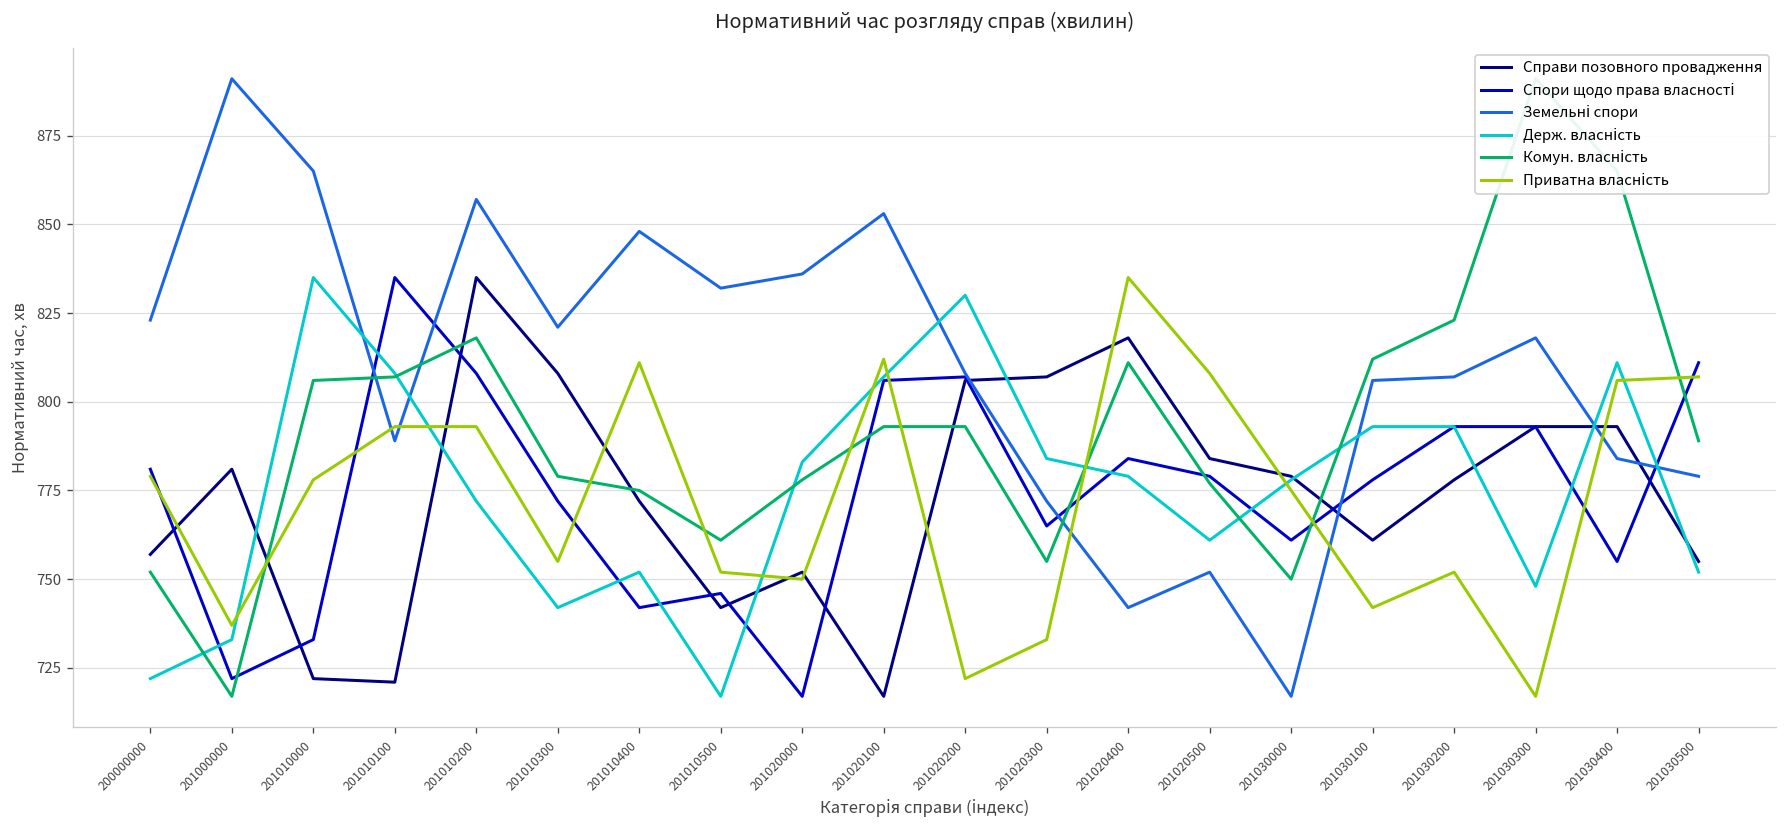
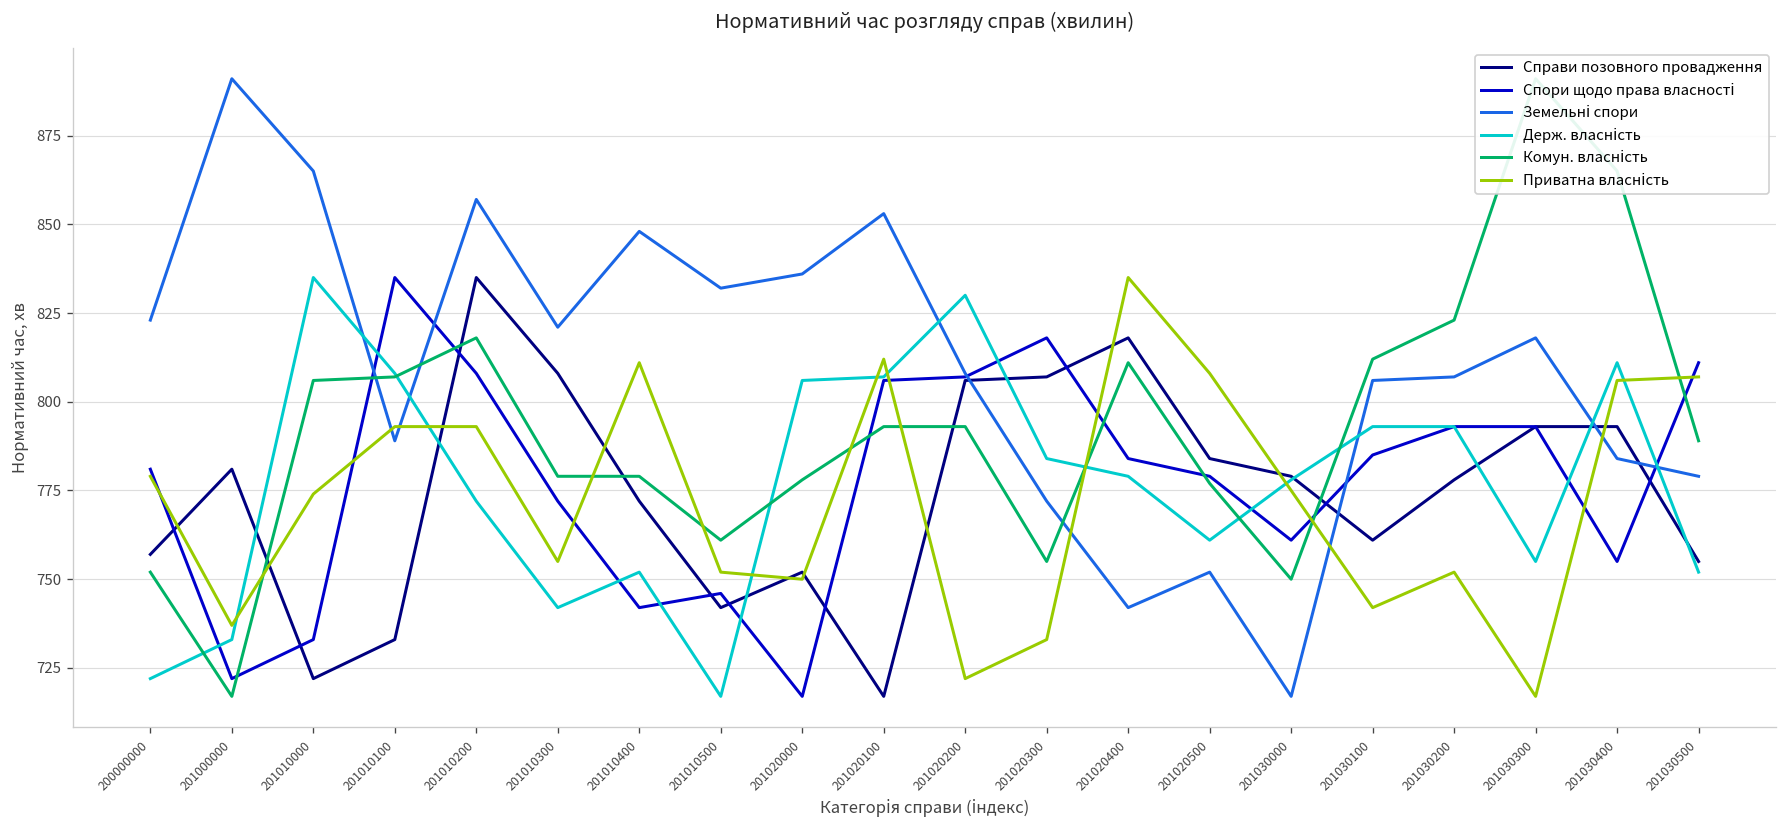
  {
    "Справи позовного провадження": {
      "200000000": 757,
      "201000000": 781,
      "201010000": 722,
-     "201010100": 721,
+     "201010100": 733,
      "201010200": 835,
      "201010300": 808,
      "201010400": 772,
      "201010500": 742,
      "201020000": 752,
      "201020100": 717,
      "201020200": 806,
      "201020300": 807,
      "201020400": 818,
      "201020500": 784,
      "201030000": 779,
      "201030100": 761,
      "201030200": 778,
      "201030400": 793,
      "201030500": 755
    },
    "Спори щодо права власності": {
      "200000000": 781,
      "201000000": 722,
      "201010000": 733,
      "201010100": 835,
      "201010200": 808,
      "201010300": 772,
      "201010400": 742,
      "201010500": 746,
      "201020000": 717,
      "201020100": 806,
      "201020200": 807,
-     "201020300": 765,
+     "201020300": 818,
      "201020400": 784,
      "201020500": 779,
      "201030000": 761,
-     "201030100": 778,
+     "201030100": 785,
      "201030400": 755,
      "201030500": 811
    },
    "Земельні спори": {
      "200000000": 823,
      "201000000": 891,
      "201010000": 865,
      "201010100": 789,
      "201010200": 857,
      "201010300": 821,
      "201010400": 848,
      "201010500": 832,
      "201020000": 836,
      "201020100": 853,
      "201020200": 808,
      "201020300": 772,
      "201020400": 742,
      "201020500": 752,
      "201030000": 717,
      "201030100": 806,
      "201030200": 807,
      "201030300": 818,
      "201030400": 784,
      "201030500": 779
    },
    "Держ. власність": {
      "200000000": 722,
      "201000000": 733,
      "201010000": 835,
      "201010100": 808,
      "201010200": 772,
      "201010300": 742,
      "201010400": 752,
      "201010500": 717,
-     "201020000": 783,
+     "201020000": 806,
      "201020100": 807,
      "201020200": 830,
      "201020300": 784,
      "201020400": 779,
      "201020500": 761,
      "201030000": 778,
      "201030100": 793,
-     "201030300": 748,
+     "201030300": 755,
      "201030400": 811,
      "201030500": 752
    },
    "Комун. власність": {
      "200000000": 752,
      "201000000": 717,
      "201010000": 806,
      "201010100": 807,
      "201010200": 818,
      "201010300": 779,
-     "201010400": 775,
+     "201010400": 779,
      "201010500": 761,
      "201020000": 778,
      "201020100": 793,
      "201020200": 793,
      "201020300": 755,
      "201020400": 811,
      "201020500": 777,
      "201030000": 750,
      "201030100": 812,
      "201030200": 823,
      "201030500": 789
    },
    "Приватна власність": {
      "200000000": 779,
      "201000000": 737,
-     "201010000": 778,
+     "201010000": 774,
      "201010100": 793,
      "201010200": 793,
      "201010300": 755,
      "201010400": 811,
      "201010500": 752,
      "201020000": 750,
      "201020100": 812,
      "201020200": 722,
      "201020300": 733,
      "201020400": 835,
      "201020500": 808,
      "201030000": 775,
      "201030100": 742,
      "201030200": 752,
      "201030300": 717,
      "201030400": 806,
      "201030500": 807
    }
  }
